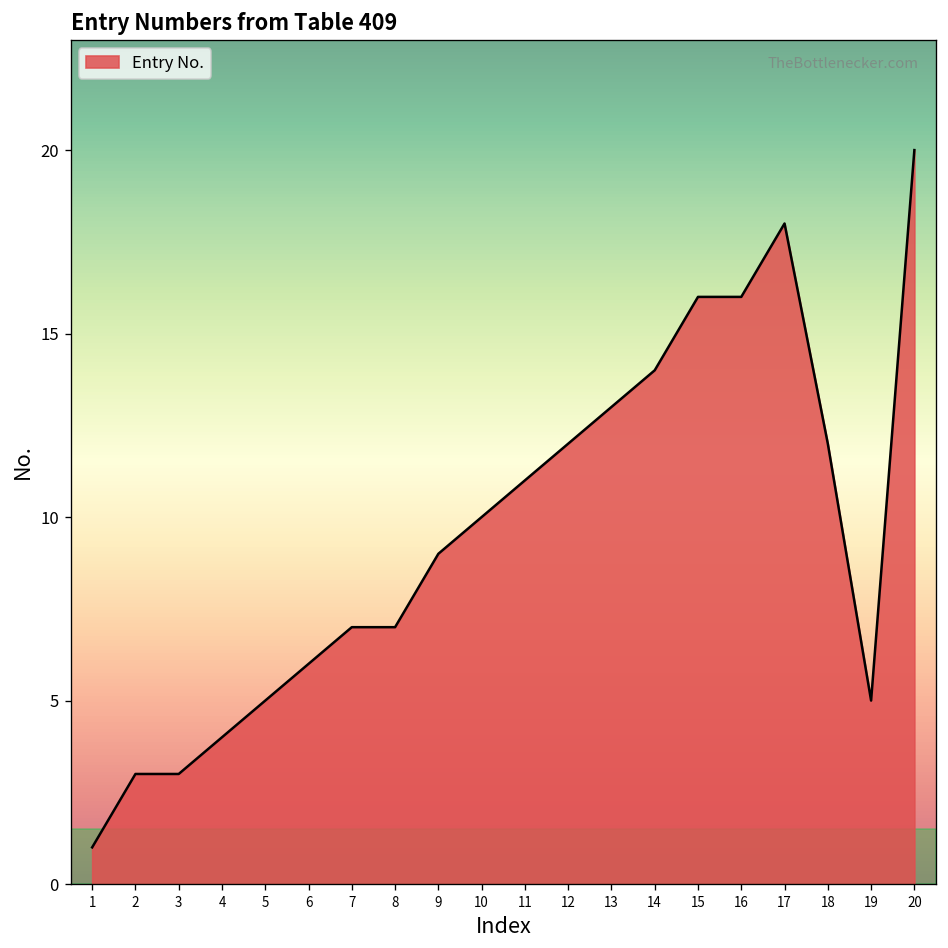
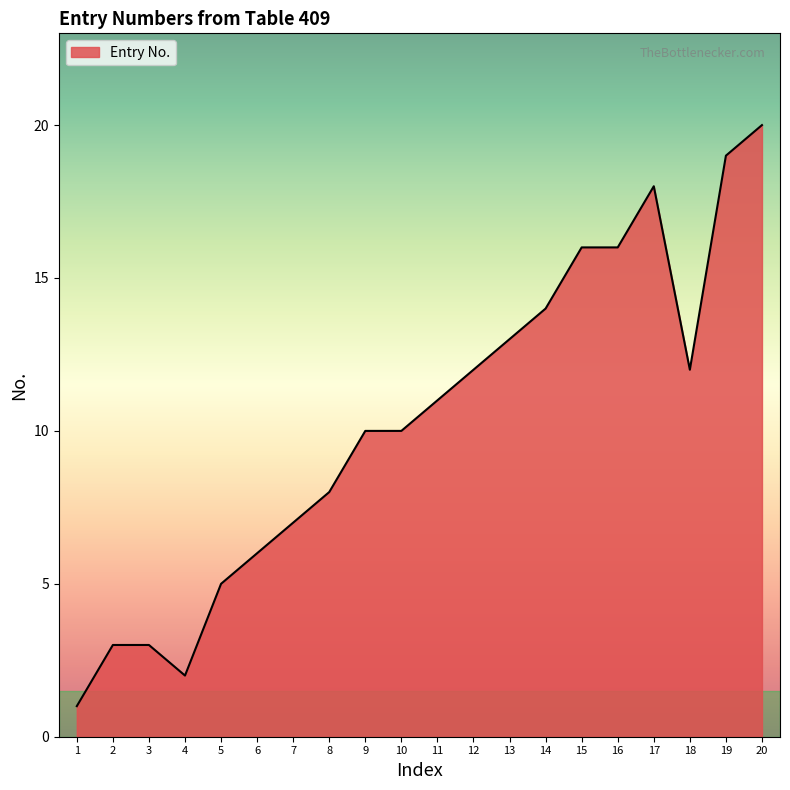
  {
    "1": 1,
    "2": 3,
    "3": 3,
-   "4": 4,
+   "4": 2,
    "5": 5,
    "6": 6,
    "7": 7,
-   "8": 7,
-   "9": 9,
+   "8": 8,
+   "9": 10,
    "10": 10,
    "11": 11,
    "12": 12,
    "13": 13,
    "14": 14,
    "15": 16,
    "16": 16,
    "17": 18,
    "18": 12,
-   "19": 5,
+   "19": 19,
    "20": 20
  }
